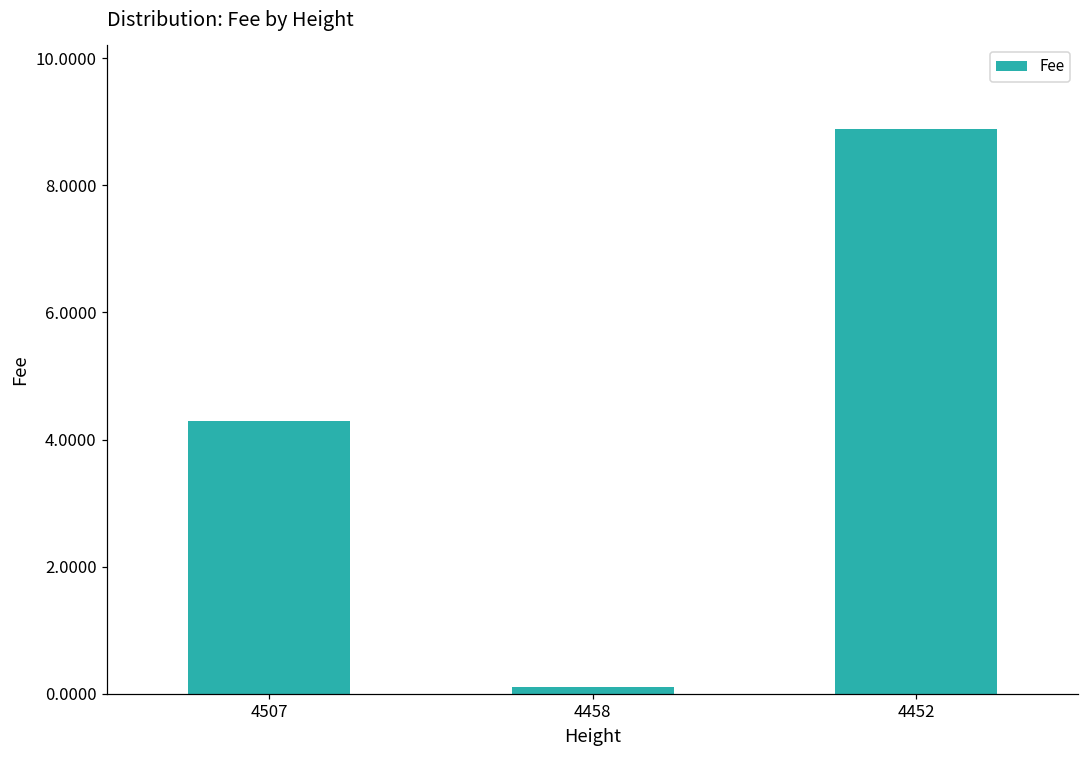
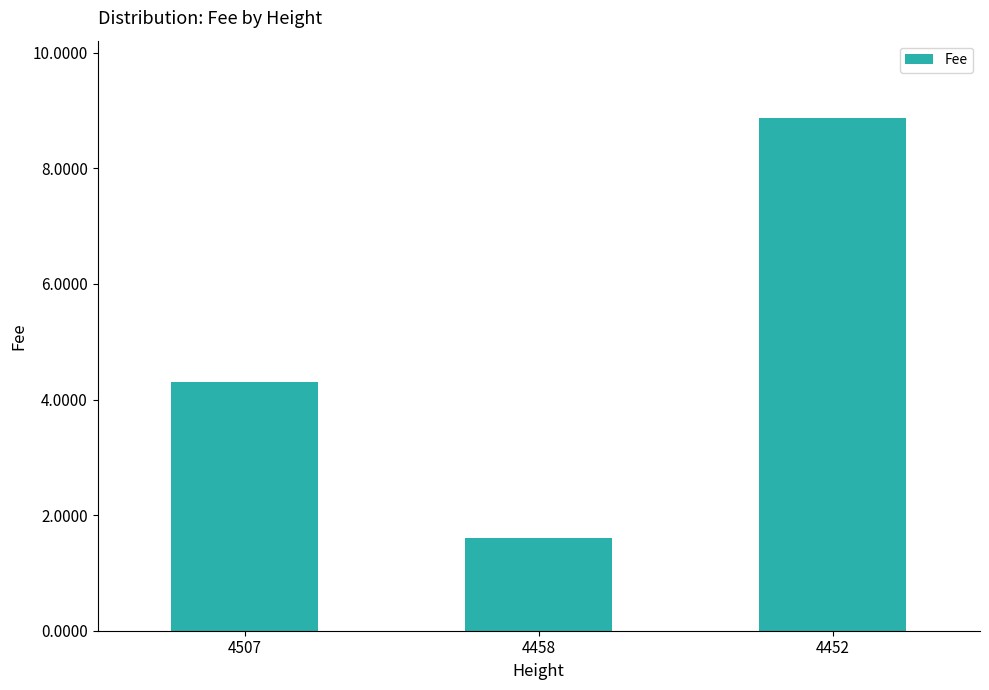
  {
    "4507": 4.3,
-   "4458": 0.1,
+   "4458": 1.6,
    "4452": 8.9
  }
